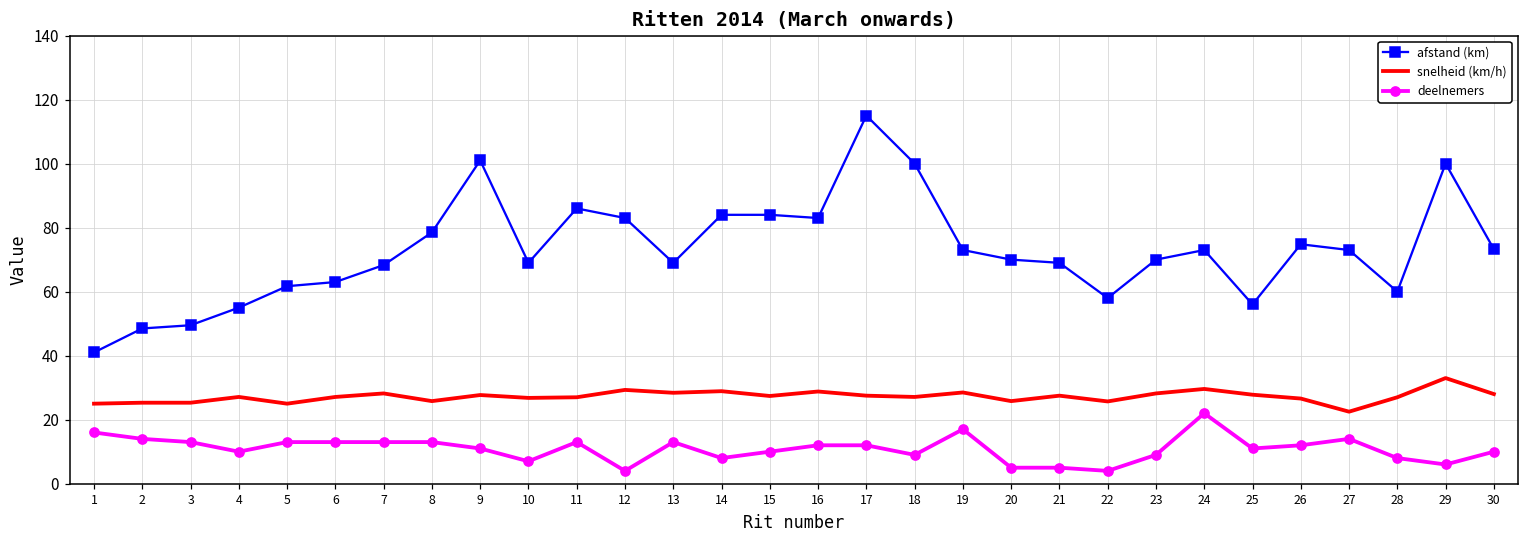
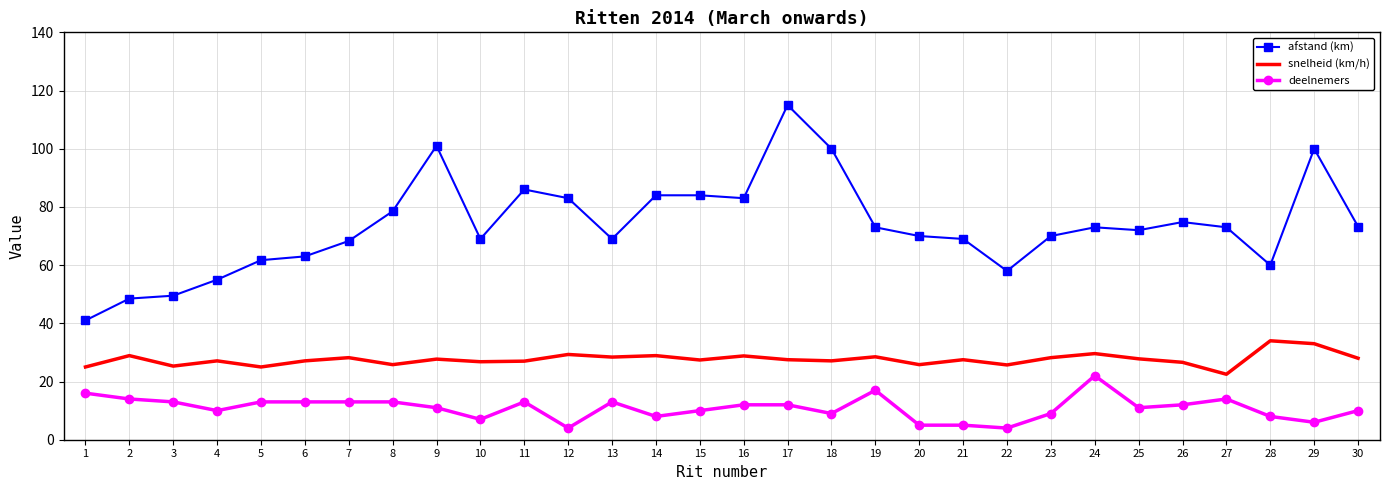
  {
    "afstand (km)": {
      "1": 41,
      "2": 49,
      "3": 50,
      "4": 55,
      "5": 62,
      "6": 63,
      "7": 68,
      "8": 79,
      "9": 101,
      "10": 69,
      "11": 86,
      "12": 83,
      "13": 69,
      "14": 84,
      "15": 84,
      "16": 83,
      "17": 115,
      "18": 100,
      "19": 73,
      "20": 70,
      "21": 69,
      "22": 58,
      "23": 70,
      "24": 73,
-     "25": 56,
+     "25": 72,
      "26": 75,
      "27": 73,
      "28": 60,
      "29": 100,
      "30": 73
    },
    "snelheid (km/h)": {
      "1": 25,
-     "2": 25,
+     "2": 29,
      "3": 25,
      "4": 27,
      "5": 25,
      "6": 27,
      "7": 28,
      "8": 26,
      "9": 28,
      "10": 27,
      "11": 27,
      "12": 29,
      "13": 28,
      "14": 29,
      "15": 27,
      "16": 29,
      "17": 28,
      "18": 27,
      "19": 29,
      "20": 26,
      "21": 28,
      "22": 26,
      "23": 28,
      "24": 30,
      "25": 28,
      "26": 27,
      "27": 23,
-     "28": 27,
+     "28": 34,
      "29": 33,
      "30": 28
    },
    "deelnemers": {
      "1": 16,
      "2": 14,
      "3": 13,
      "4": 10,
      "5": 13,
      "6": 13,
      "7": 13,
      "8": 13,
      "9": 11,
      "10": 7,
      "11": 13,
      "12": 4,
      "13": 13,
      "14": 8,
      "15": 10,
      "16": 12,
      "17": 12,
      "18": 9,
      "19": 17,
      "20": 5,
      "21": 5,
      "22": 4,
      "23": 9,
      "24": 22,
      "25": 11,
      "26": 12,
      "27": 14,
      "28": 8,
      "29": 6,
      "30": 10
    }
  }
